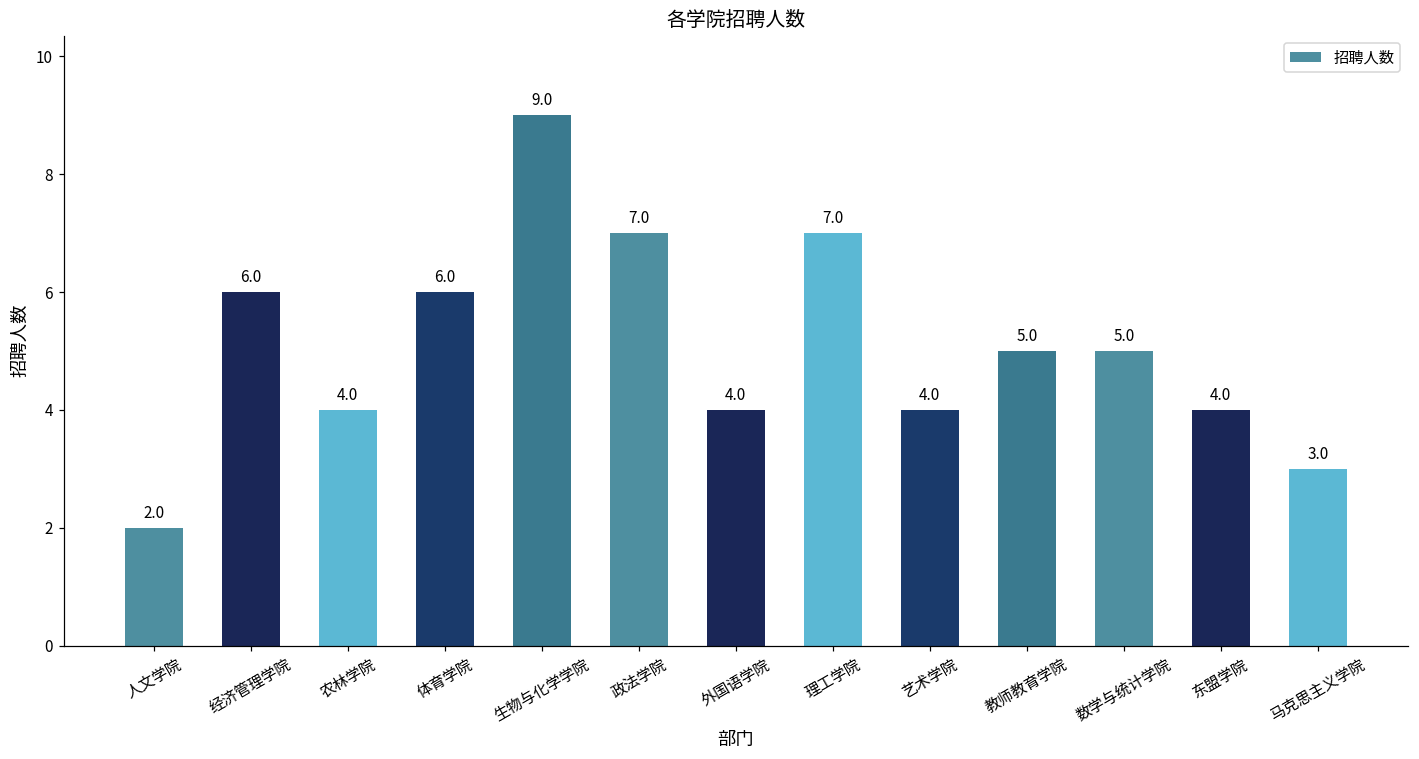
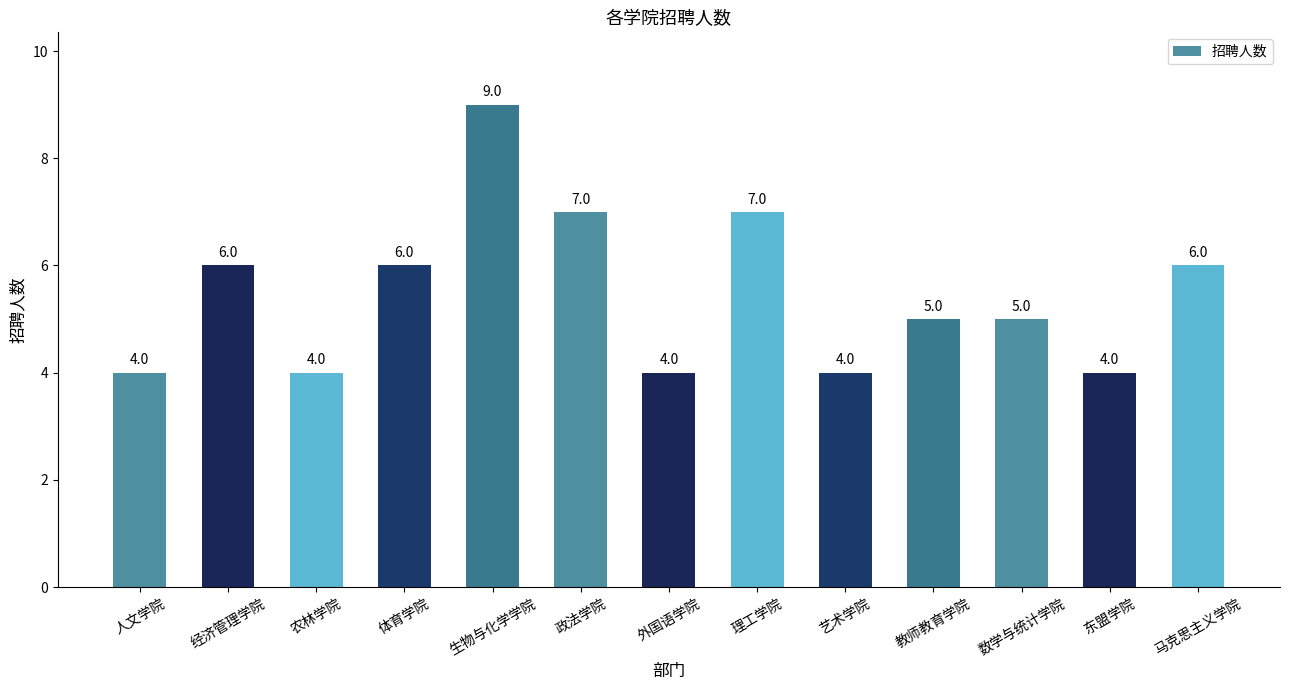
  {
-   "人文学院": 2.0,
+   "人文学院": 4.0,
    "经济管理学院": 6.0,
    "农林学院": 4.0,
    "体育学院": 6.0,
    "生物与化学学院": 9.0,
    "政法学院": 7.0,
    "外国语学院": 4.0,
    "理工学院": 7.0,
    "艺术学院": 4.0,
    "教师教育学院": 5.0,
    "数学与统计学院": 5.0,
    "东盟学院": 4.0,
-   "马克思主义学院": 3.0
+   "马克思主义学院": 6.0
  }
